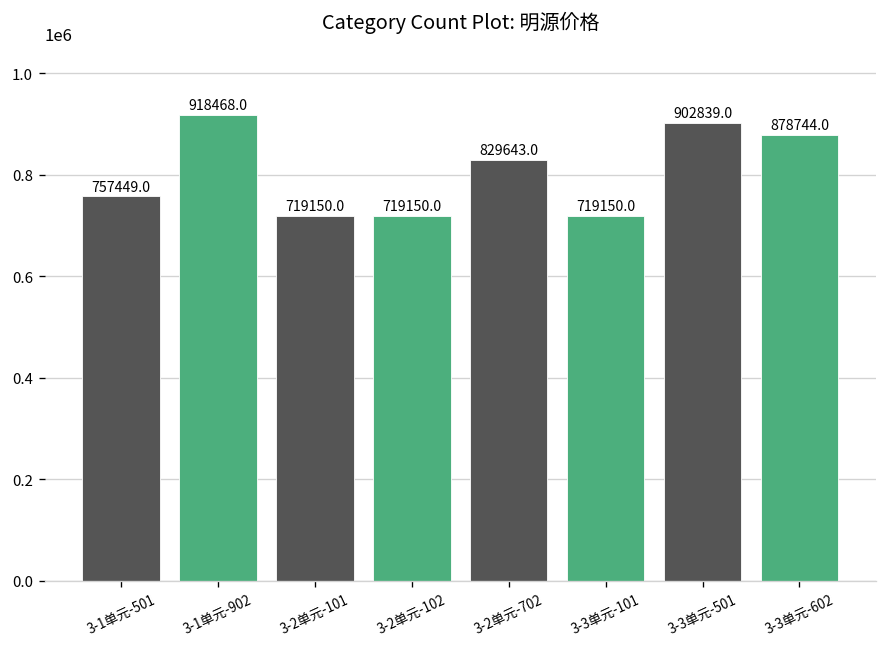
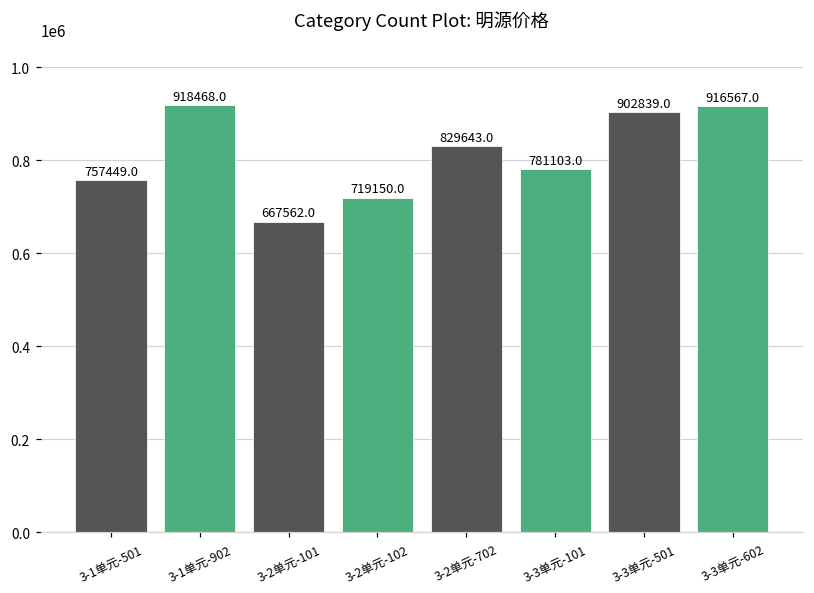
  {
    "3-1单元-501": 757449.0,
    "3-1单元-902": 918468.0,
-   "3-2单元-101": 719150.0,
+   "3-2单元-101": 667562.0,
    "3-2单元-102": 719150.0,
    "3-2单元-702": 829643.0,
-   "3-3单元-101": 719150.0,
+   "3-3单元-101": 781103.0,
    "3-3单元-501": 902839.0,
-   "3-3单元-602": 878744.0
+   "3-3单元-602": 916567.0
  }
